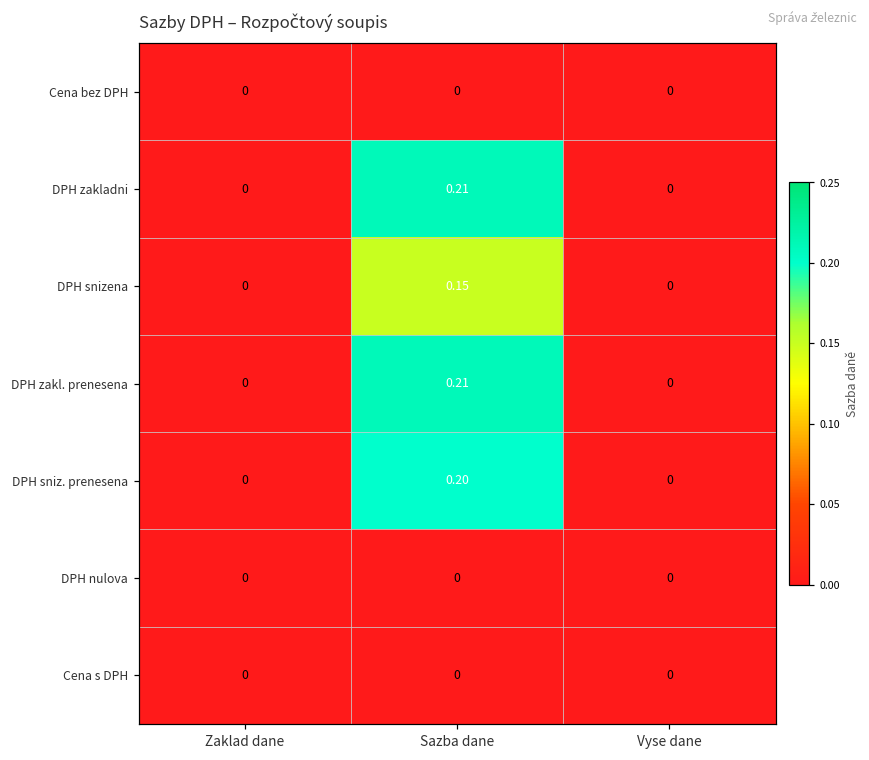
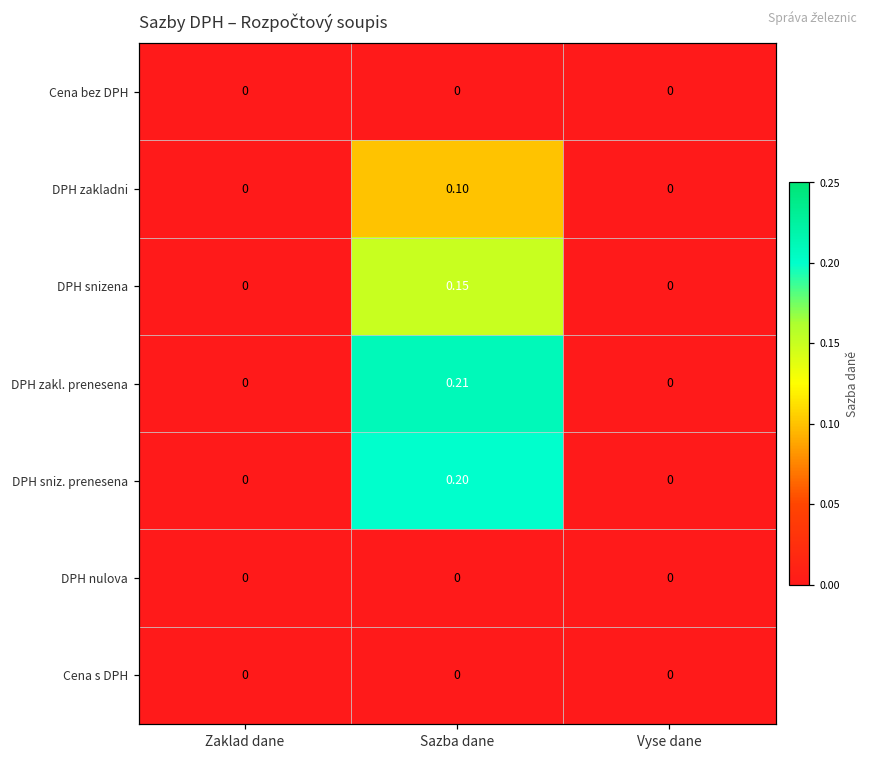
  {
    "Cena bez DPH": {
      "Zaklad dane": 0,
      "Sazba dane": 0,
      "Vyse dane": 0
    },
    "DPH zakladni": {
      "Zaklad dane": 0,
-     "Sazba dane": 0.21,
+     "Sazba dane": 0.10,
      "Vyse dane": 0
    },
    "DPH snizena": {
      "Zaklad dane": 0,
      "Sazba dane": 0.15,
      "Vyse dane": 0
    },
    "DPH zakl. prenesena": {
      "Zaklad dane": 0,
      "Sazba dane": 0.21,
      "Vyse dane": 0
    },
    "DPH sniz. prenesena": {
      "Zaklad dane": 0,
      "Sazba dane": 0.20,
      "Vyse dane": 0
    },
    "DPH nulova": {
      "Zaklad dane": 0,
      "Sazba dane": 0,
      "Vyse dane": 0
    },
    "Cena s DPH": {
      "Zaklad dane": 0,
      "Sazba dane": 0,
      "Vyse dane": 0
    }
  }
